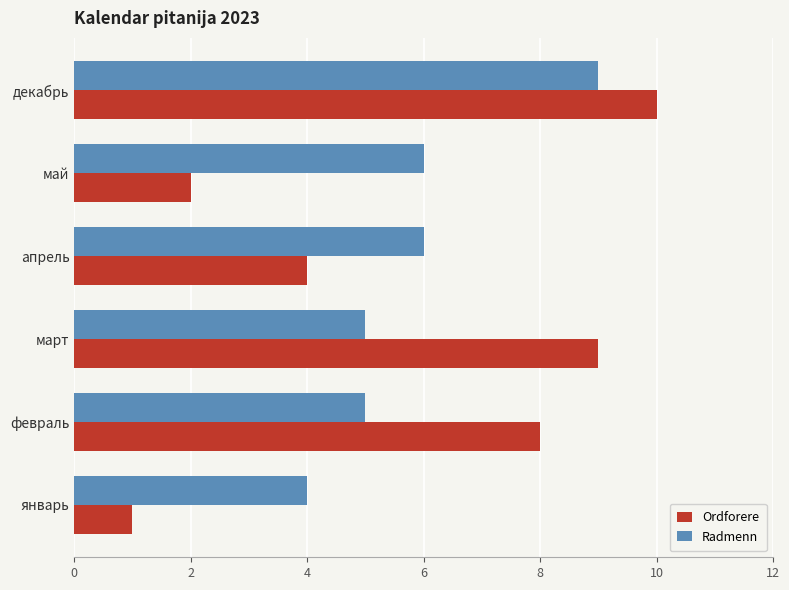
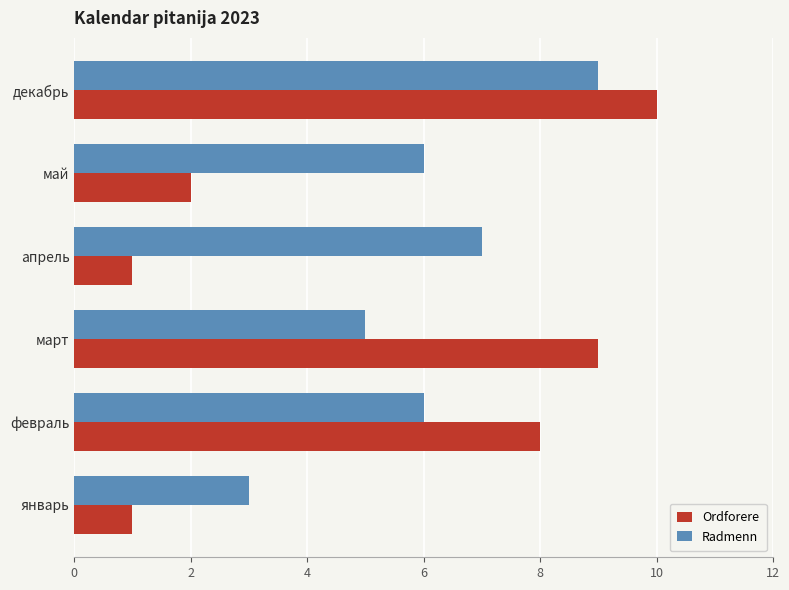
  {
    "Ordforere": {
      "декабрь": 10,
      "май": 2,
-     "апрель": 4,
+     "апрель": 1,
      "март": 9,
      "февраль": 8,
      "январь": 1
    },
    "Radmenn": {
      "декабрь": 9,
      "май": 6,
-     "апрель": 6,
+     "апрель": 7,
      "март": 5,
-     "февраль": 5,
-     "январь": 4
+     "февраль": 6,
+     "январь": 3
    }
  }
